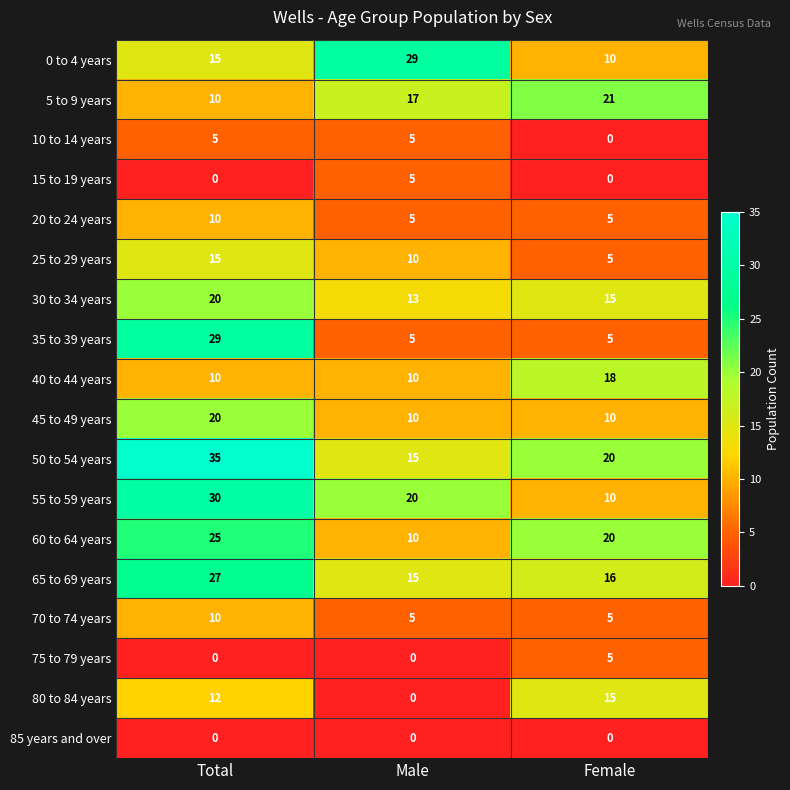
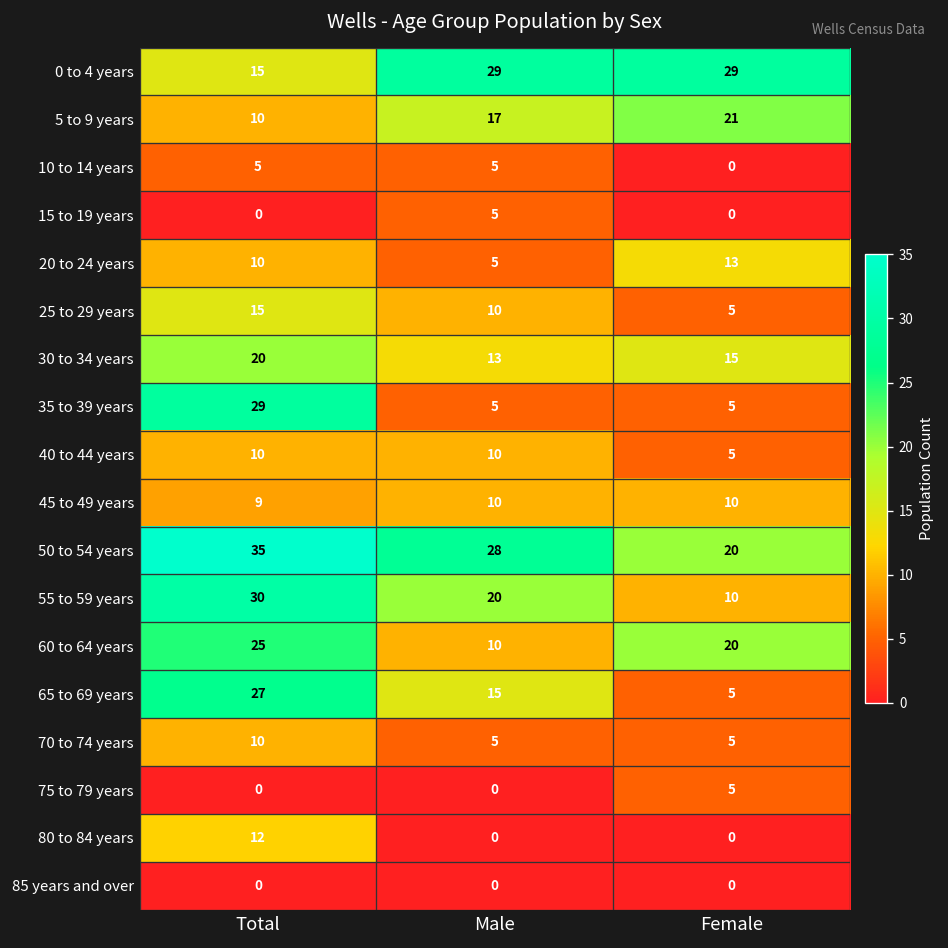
  {
    "0 to 4 years": {
      "Total": 15,
      "Male": 29,
-     "Female": 10
+     "Female": 29
    },
    "5 to 9 years": {
      "Total": 10,
      "Male": 17,
      "Female": 21
    },
    "10 to 14 years": {
      "Total": 5,
      "Male": 5,
      "Female": 0
    },
    "15 to 19 years": {
      "Total": 0,
      "Male": 5,
      "Female": 0
    },
    "20 to 24 years": {
      "Total": 10,
      "Male": 5,
-     "Female": 5
+     "Female": 13
    },
    "25 to 29 years": {
      "Total": 15,
      "Male": 10,
      "Female": 5
    },
    "30 to 34 years": {
      "Total": 20,
      "Male": 13,
      "Female": 15
    },
    "35 to 39 years": {
      "Total": 29,
      "Male": 5,
      "Female": 5
    },
    "40 to 44 years": {
      "Total": 10,
      "Male": 10,
-     "Female": 18
+     "Female": 5
    },
    "45 to 49 years": {
-     "Total": 20,
+     "Total": 9,
      "Male": 10,
      "Female": 10
    },
    "50 to 54 years": {
      "Total": 35,
-     "Male": 15,
+     "Male": 28,
      "Female": 20
    },
    "55 to 59 years": {
      "Total": 30,
      "Male": 20,
      "Female": 10
    },
    "60 to 64 years": {
      "Total": 25,
      "Male": 10,
      "Female": 20
    },
    "65 to 69 years": {
      "Total": 27,
      "Male": 15,
-     "Female": 16
+     "Female": 5
    },
    "70 to 74 years": {
      "Total": 10,
      "Male": 5,
      "Female": 5
    },
    "75 to 79 years": {
      "Total": 0,
      "Male": 0,
      "Female": 5
    },
    "80 to 84 years": {
      "Total": 12,
      "Male": 0,
-     "Female": 15
+     "Female": 0
    },
    "85 years and over": {
      "Total": 0,
      "Male": 0,
      "Female": 0
    }
  }
